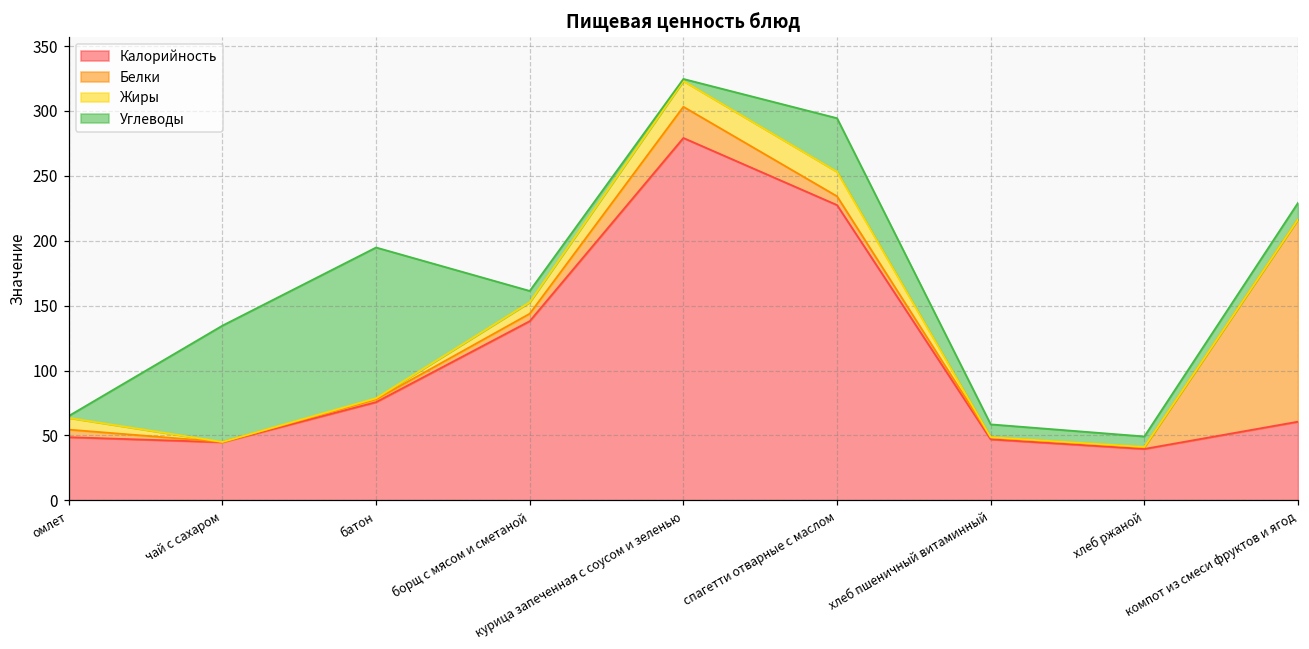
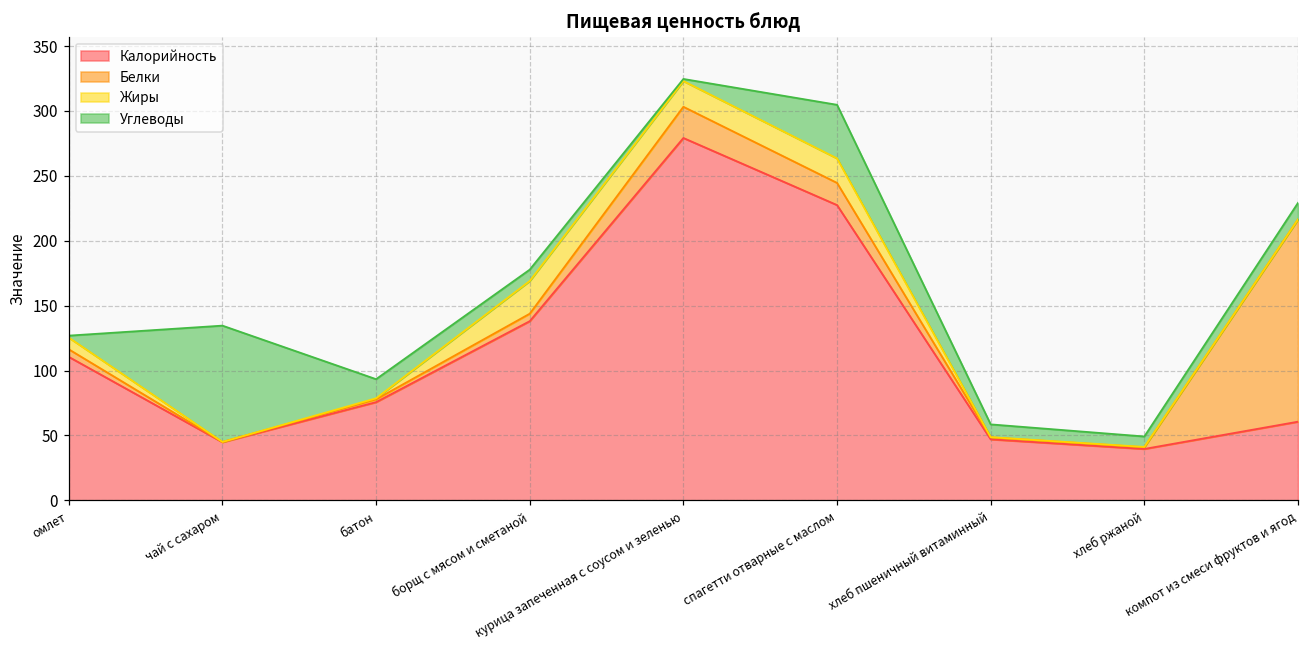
  {
    "Калорийность": {
-     "омлет": 49,
+     "омлет": 111,
      "батон": 76,
      "борщ с мясом и сметаной": 138,
      "курица запеченная с соусом и зеленью": 279,
      "спагетти отварные с маслом": 227,
      "компот из смеси фруктов и ягод": 61
    },
    "Белки": {
      "омлет": 6,
      "борщ с мясом и сметаной": 6,
      "курица запеченная с соусом и зеленью": 24,
-     "спагетти отварные с маслом": 7
+     "спагетти отварные с маслом": 17
    },
    "Жиры": {
-     "борщ с мясом и сметаной": 9,
+     "борщ с мясом и сметаной": 25,
      "спагетти отварные с маслом": 19
    },
    "Углеводы": {
      "чай с сахаром": 90,
-     "батон": 116,
+     "батон": 15,
      "борщ с мясом и сметаной": 9,
      "спагетти отварные с маслом": 41,
      "хлеб пшеничный витаминный": 10,
      "хлеб ржаной": 8,
      "компот из смеси фруктов и ягод": 13
    }
  }
